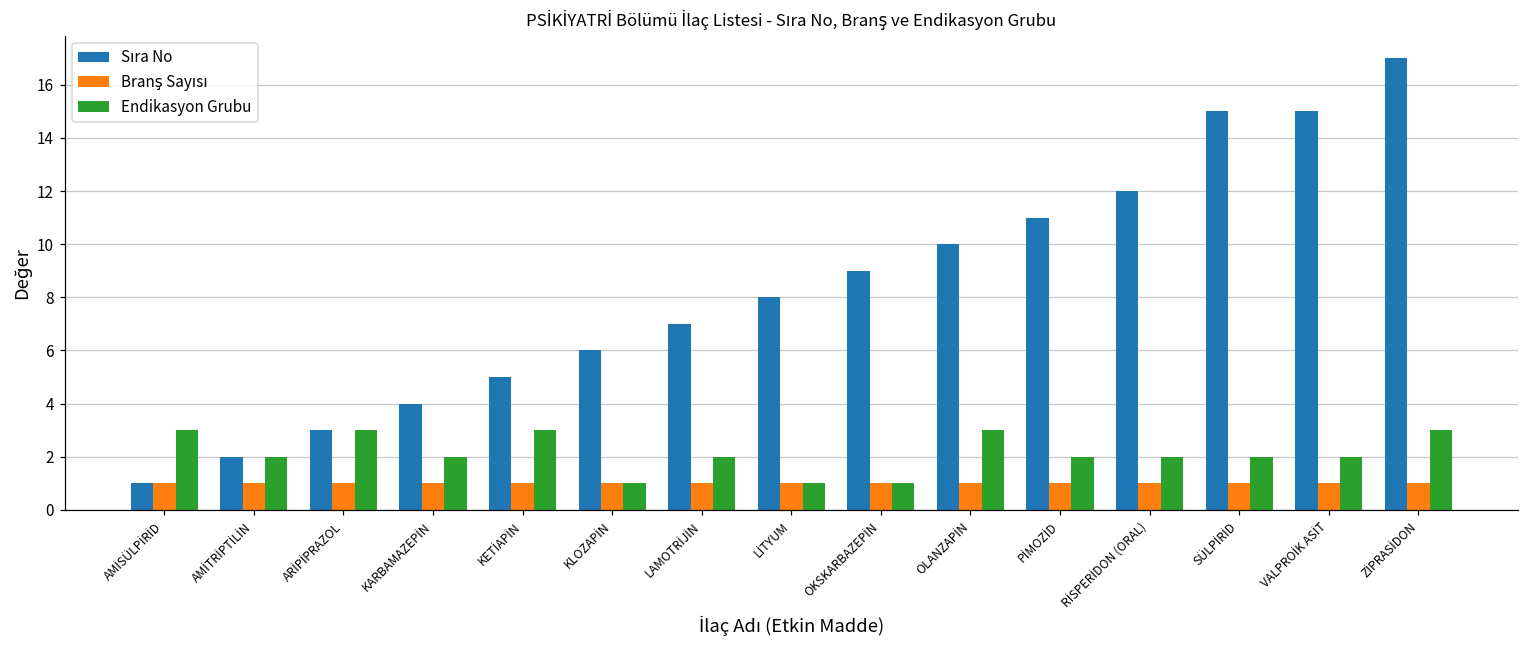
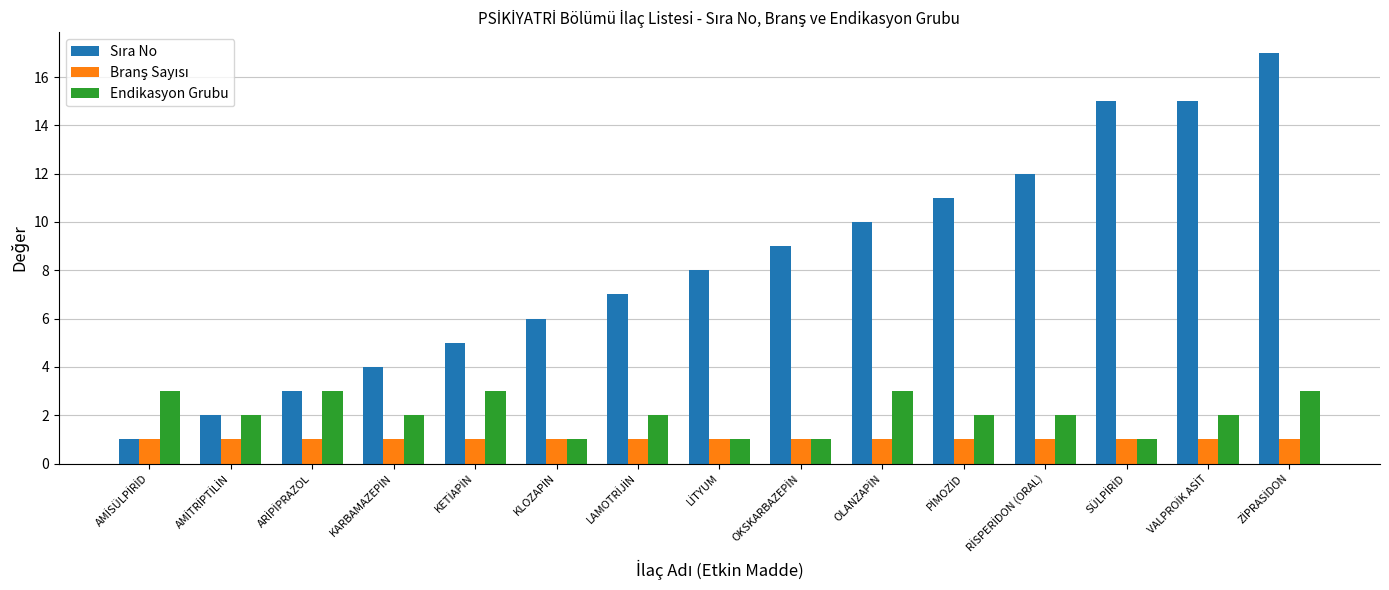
  {
    "Sıra No": {
      "AMİSÜLPİRİD": 1,
      "AMİTRİPTİLİN": 2,
      "ARİPİPRAZOL": 3,
      "KARBAMAZEPİN": 4,
      "KETİAPİN": 5,
      "KLOZAPİN": 6,
      "LAMOTRİJİN": 7,
      "LİTYUM": 8,
      "OKSKARBAZEPİN": 9,
      "OLANZAPİN": 10,
      "PİMOZİD": 11,
      "RİSPERİDON (ORAL)": 12,
      "SÜLPİRİD": 15,
      "VALPROİK ASİT": 15,
      "ZİPRASİDON": 17
    },
    "Branş Sayısı": {
      "AMİSÜLPİRİD": 1,
      "AMİTRİPTİLİN": 1,
      "ARİPİPRAZOL": 1,
      "KARBAMAZEPİN": 1,
      "KETİAPİN": 1,
      "KLOZAPİN": 1,
      "LAMOTRİJİN": 1,
      "LİTYUM": 1,
      "OKSKARBAZEPİN": 1,
      "OLANZAPİN": 1,
      "PİMOZİD": 1,
      "RİSPERİDON (ORAL)": 1,
      "SÜLPİRİD": 1,
      "VALPROİK ASİT": 1,
      "ZİPRASİDON": 1
    },
    "Endikasyon Grubu": {
      "AMİSÜLPİRİD": 3,
      "AMİTRİPTİLİN": 2,
      "ARİPİPRAZOL": 3,
      "KARBAMAZEPİN": 2,
      "KETİAPİN": 3,
      "KLOZAPİN": 1,
      "LAMOTRİJİN": 2,
      "LİTYUM": 1,
      "OKSKARBAZEPİN": 1,
      "OLANZAPİN": 3,
      "PİMOZİD": 2,
      "RİSPERİDON (ORAL)": 2,
-     "SÜLPİRİD": 2,
+     "SÜLPİRİD": 1,
      "VALPROİK ASİT": 2,
      "ZİPRASİDON": 3
    }
  }
